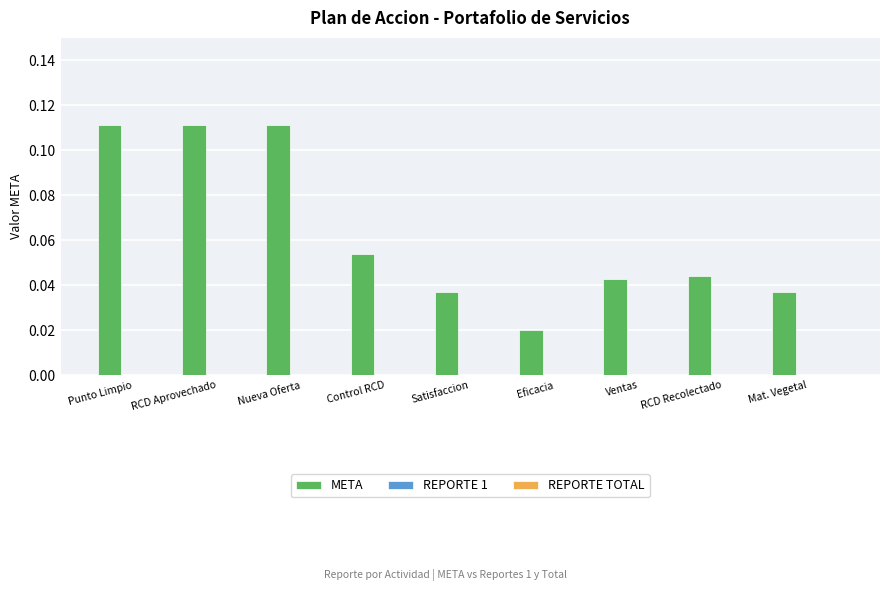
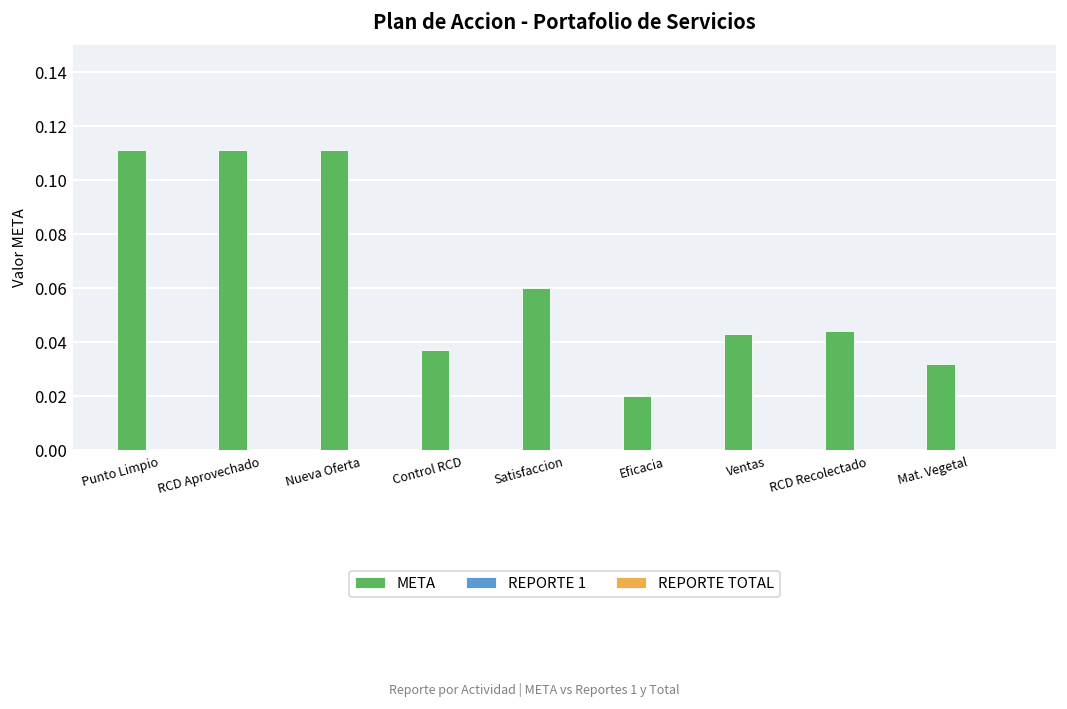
  {
    "META": {
      "Punto Limpio": 0.111,
      "RCD Aprovechado": 0.111,
      "Nueva Oferta": 0.111,
-     "Control RCD": 0.054,
-     "Satisfaccion": 0.037,
+     "Control RCD": 0.037,
+     "Satisfaccion": 0.060,
      "Eficacia": 0.020,
      "Ventas": 0.043,
      "RCD Recolectado": 0.044,
-     "Mat. Vegetal": 0.037
+     "Mat. Vegetal": 0.032
    },
    "REPORTE 1": {
      "Punto Limpio": 0.000,
      "RCD Aprovechado": 0.000,
      "Nueva Oferta": 0.000,
      "Control RCD": 0.000,
      "Satisfaccion": 0.000,
      "Eficacia": 0.000,
      "Ventas": 0.000,
      "RCD Recolectado": 0.000,
      "Mat. Vegetal": 0.000
    },
    "REPORTE TOTAL": {
      "Punto Limpio": 0.000,
      "RCD Aprovechado": 0.000,
      "Nueva Oferta": 0.000,
      "Control RCD": 0.000,
      "Satisfaccion": 0.000,
      "Eficacia": 0.000,
      "Ventas": 0.000,
      "RCD Recolectado": 0.000,
      "Mat. Vegetal": 0.000
    }
  }
